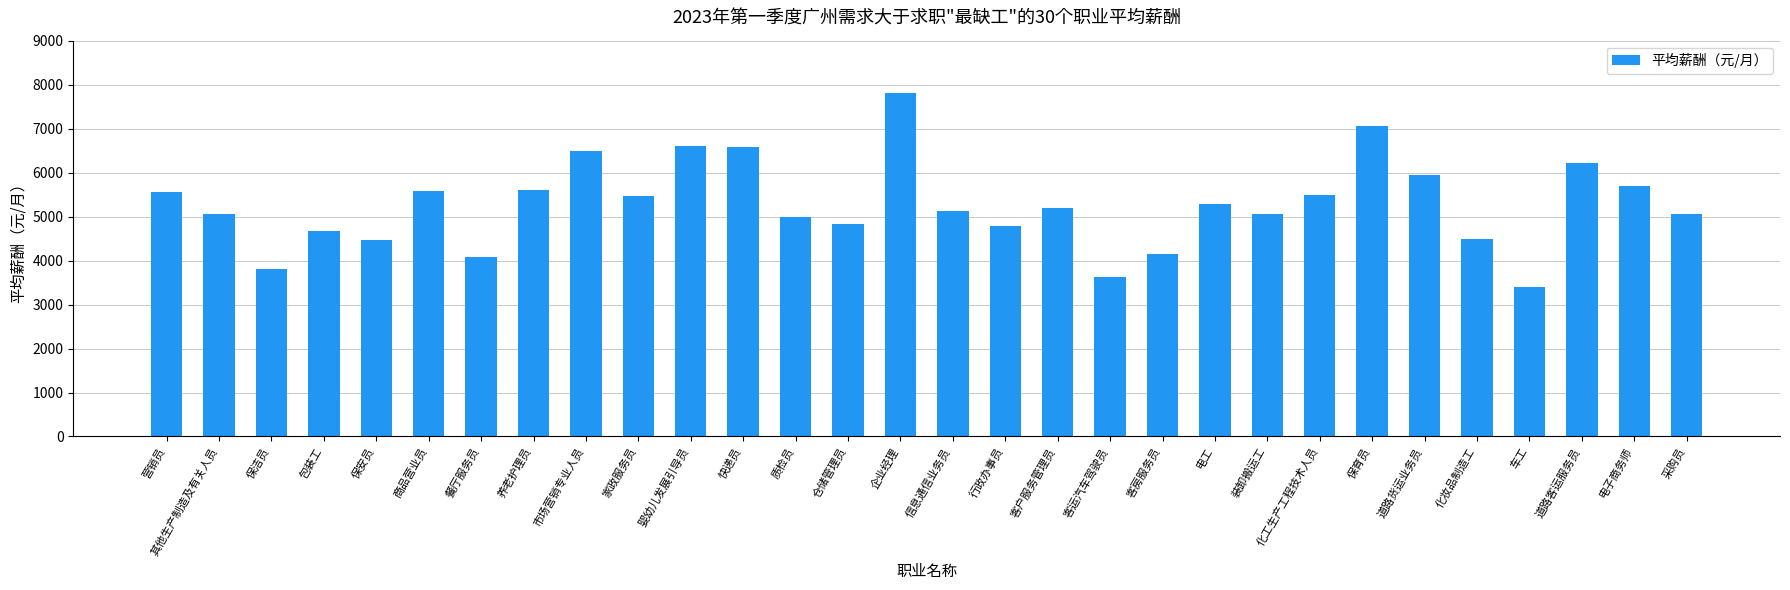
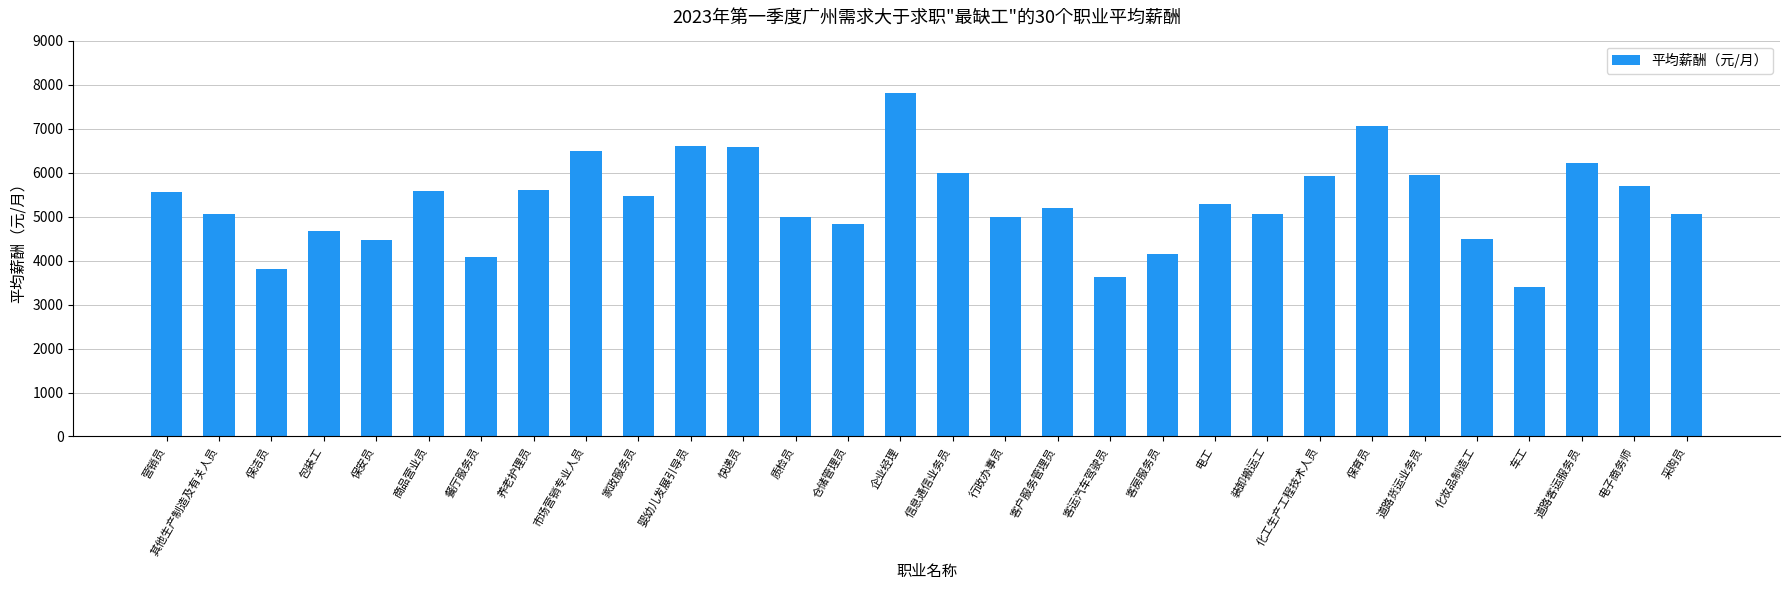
  {
    "营销员": 5600,
    "其他生产制造及有关人员": 5100,
    "保洁员": 3800,
    "包装工": 4700,
    "保安员": 4500,
    "商品营业员": 5600,
    "餐厅服务员": 4100,
    "养老护理员": 5600,
    "市场营销专业人员": 6500,
    "家政服务员": 5500,
    "婴幼儿发展引导员": 6600,
    "快递员": 6600,
    "质检员": 5000,
    "仓储管理员": 4800,
    "企业经理": 7800,
-   "信息通信业务员": 5100,
-   "行政办事员": 4800,
+   "信息通信业务员": 6000,
+   "行政办事员": 5000,
    "客户服务管理员": 5200,
    "客运汽车驾驶员": 3600,
    "客房服务员": 4100,
    "电工": 5300,
    "装卸搬运工": 5100,
-   "化工生产工程技术人员": 5500,
+   "化工生产工程技术人员": 5900,
    "保育员": 7100,
    "道路货运业务员": 6000,
    "化妆品制造工": 4500,
    "车工": 3400,
    "道路客运服务员": 6200,
    "电子商务师": 5700,
    "采购员": 5100
  }
